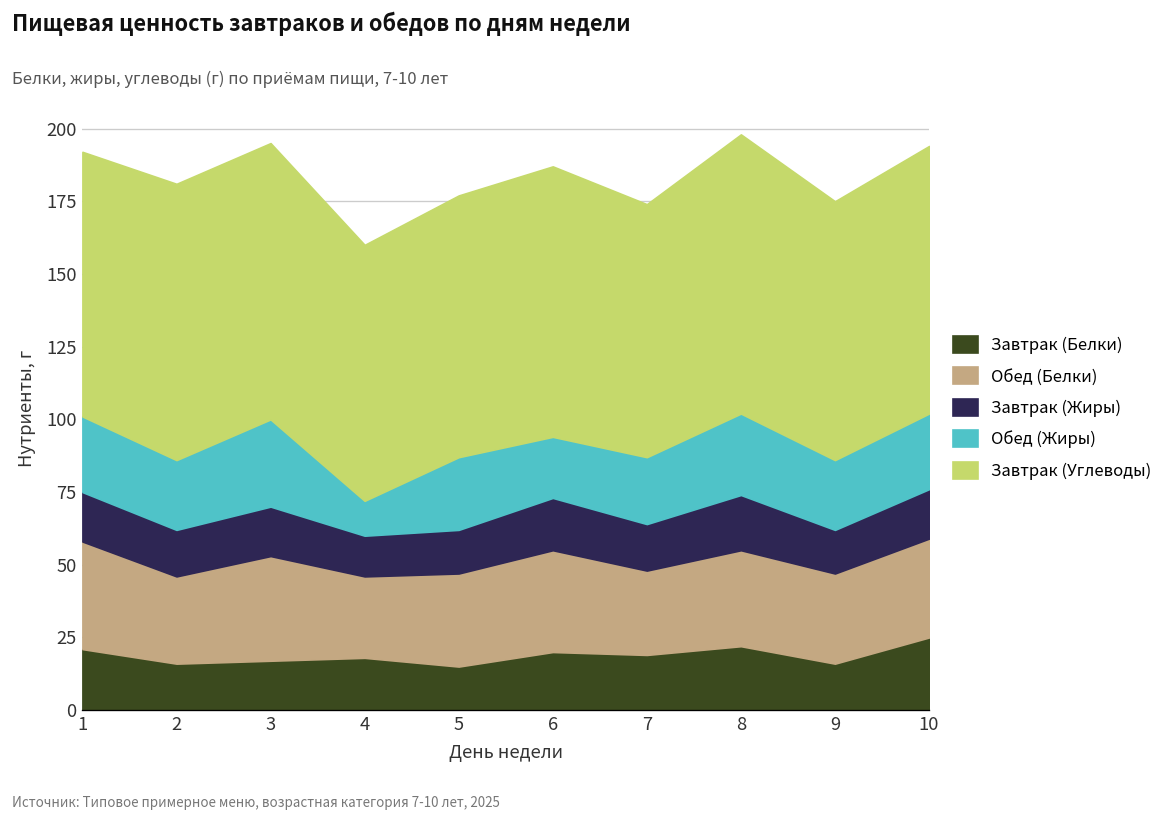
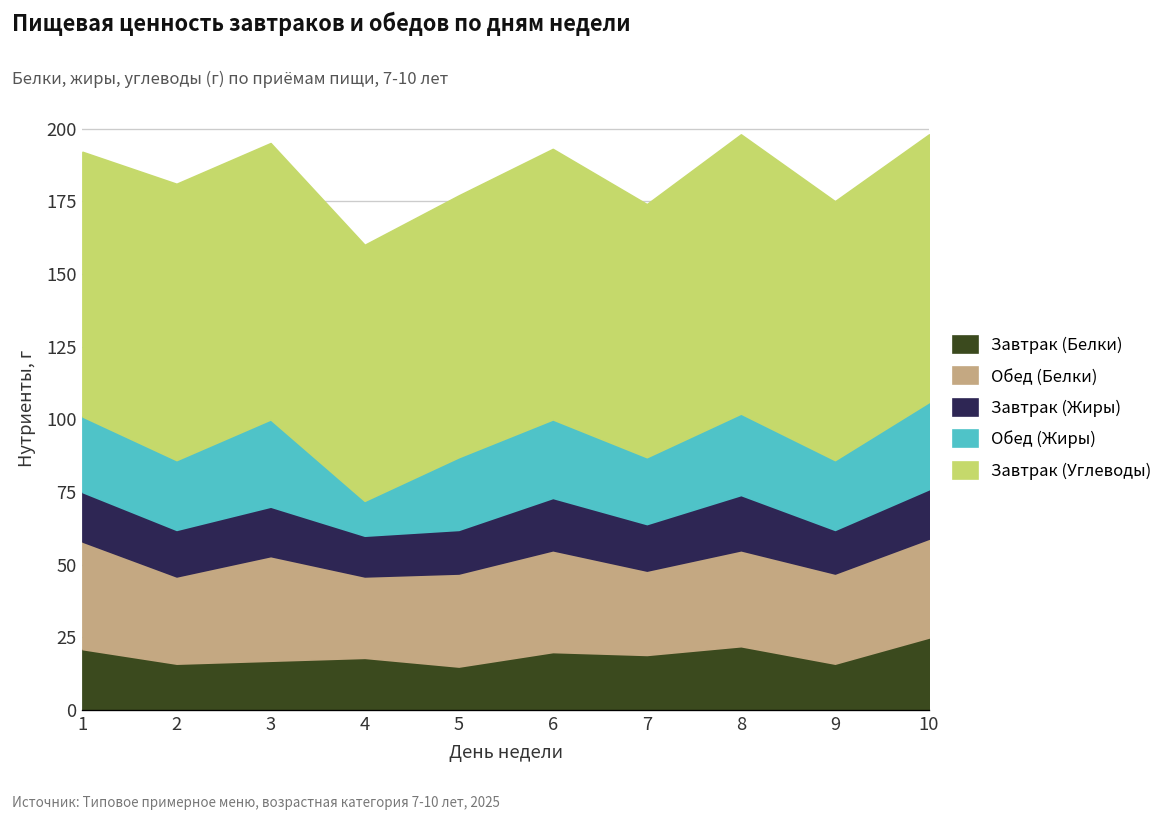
  {
    "Обед (Жиры)": {
-     "6": 21,
-     "10": 26
+     "6": 27,
+     "10": 30
    }
  }
